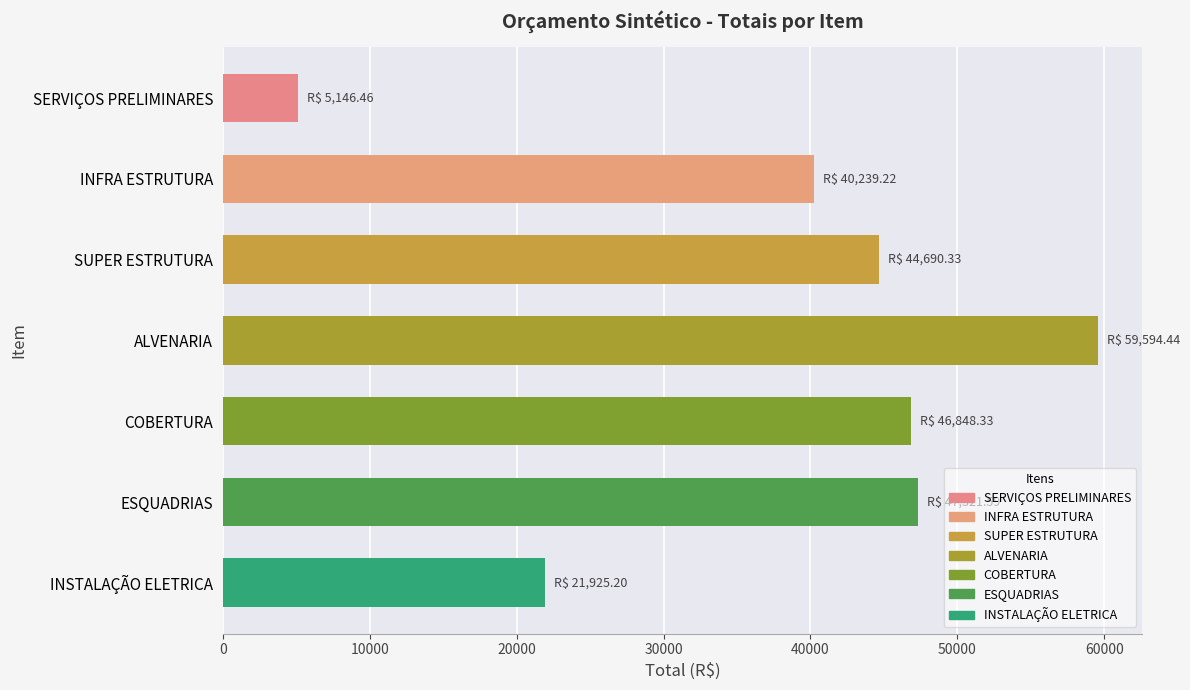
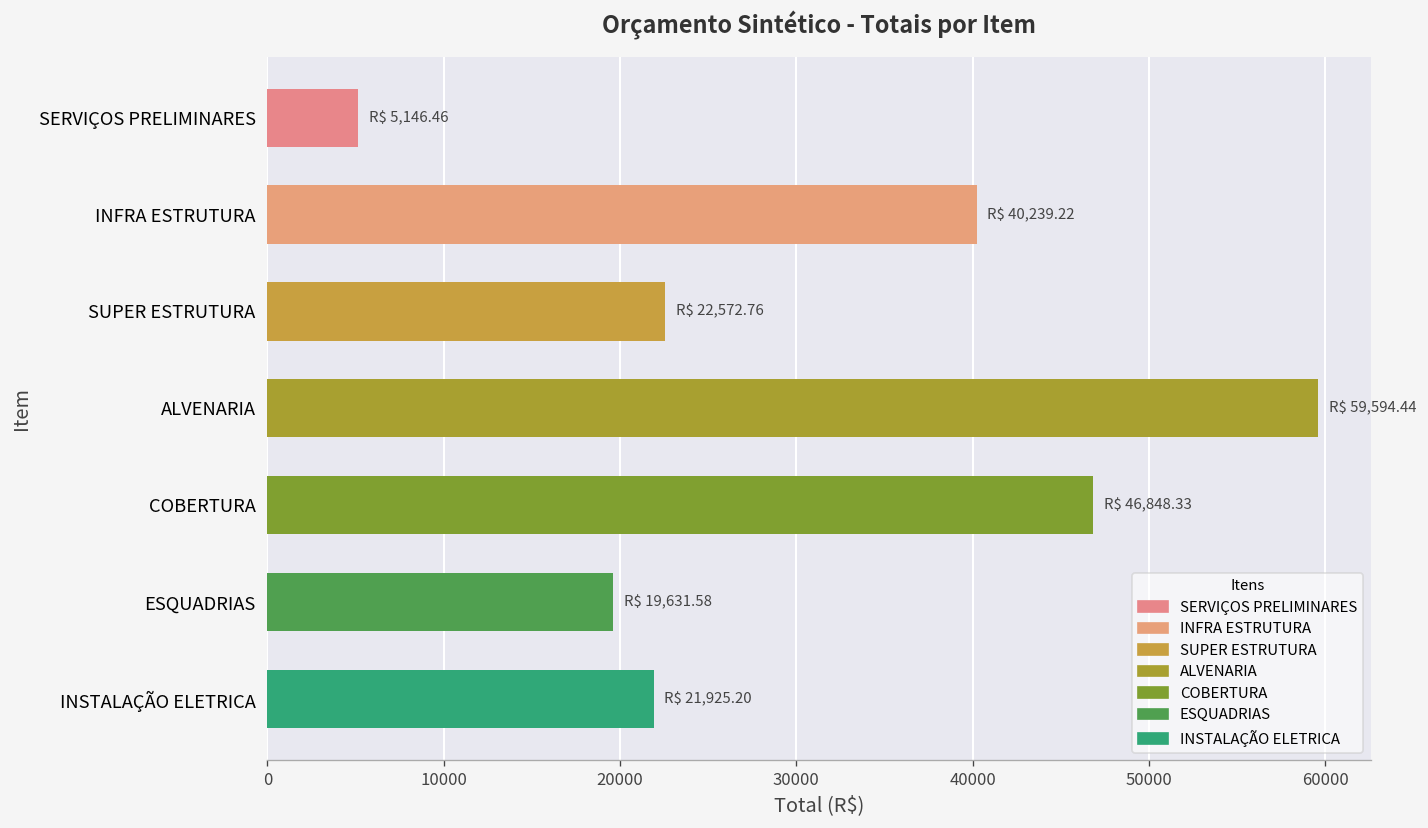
  {
    "SERVIÇOS PRELIMINARES": "5,146.46",
    "INFRA ESTRUTURA": "40,239.22",
-   "SUPER ESTRUTURA": "44,690.33",
+   "SUPER ESTRUTURA": "22,572.76",
    "ALVENARIA": "59,594.44",
    "COBERTURA": "46,848.33",
-   "ESQUADRIAS": "47300",
+   "ESQUADRIAS": "19600",
    "INSTALAÇÃO ELETRICA": "21,925.20"
  }
